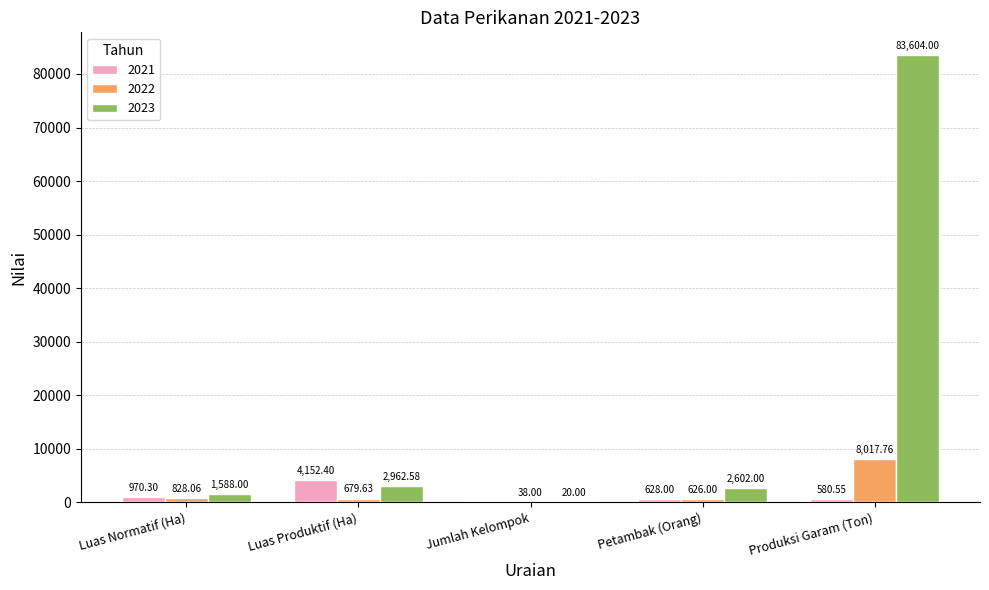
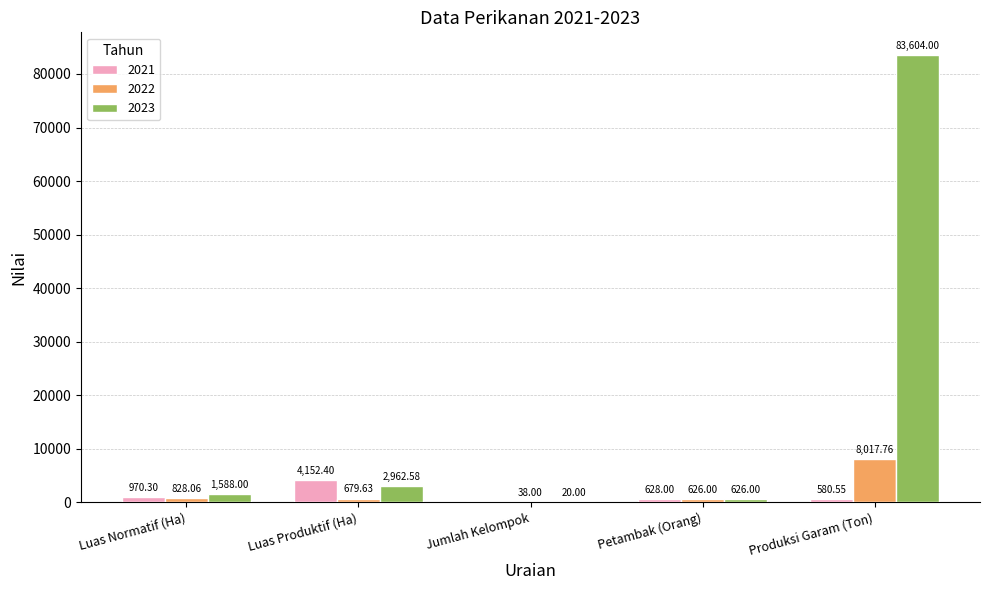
  {
    "2021": {
      "Luas Normatif (Ha)": "970.30",
      "Luas Produktif (Ha)": "4,152.40",
      "Petambak (Orang)": "628.00",
      "Produksi Garam (Ton)": "580.55"
    },
    "2022": {
      "Luas Normatif (Ha)": "828.06",
      "Luas Produktif (Ha)": "679.63",
      "Jumlah Kelompok": "38.00",
      "Petambak (Orang)": "626.00",
      "Produksi Garam (Ton)": "8,017.76"
    },
    "2023": {
      "Luas Normatif (Ha)": "1,588.00",
      "Luas Produktif (Ha)": "2,962.58",
      "Jumlah Kelompok": "20.00",
-     "Petambak (Orang)": "2,602.00",
+     "Petambak (Orang)": "626.00",
      "Produksi Garam (Ton)": "83,604.00"
    }
  }
